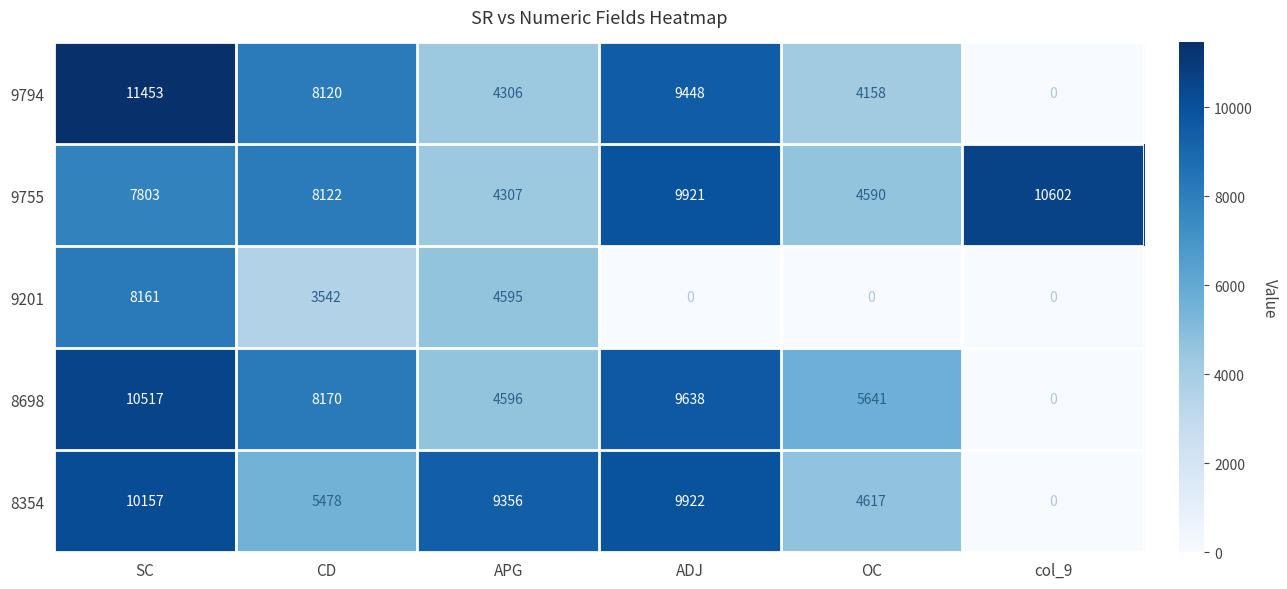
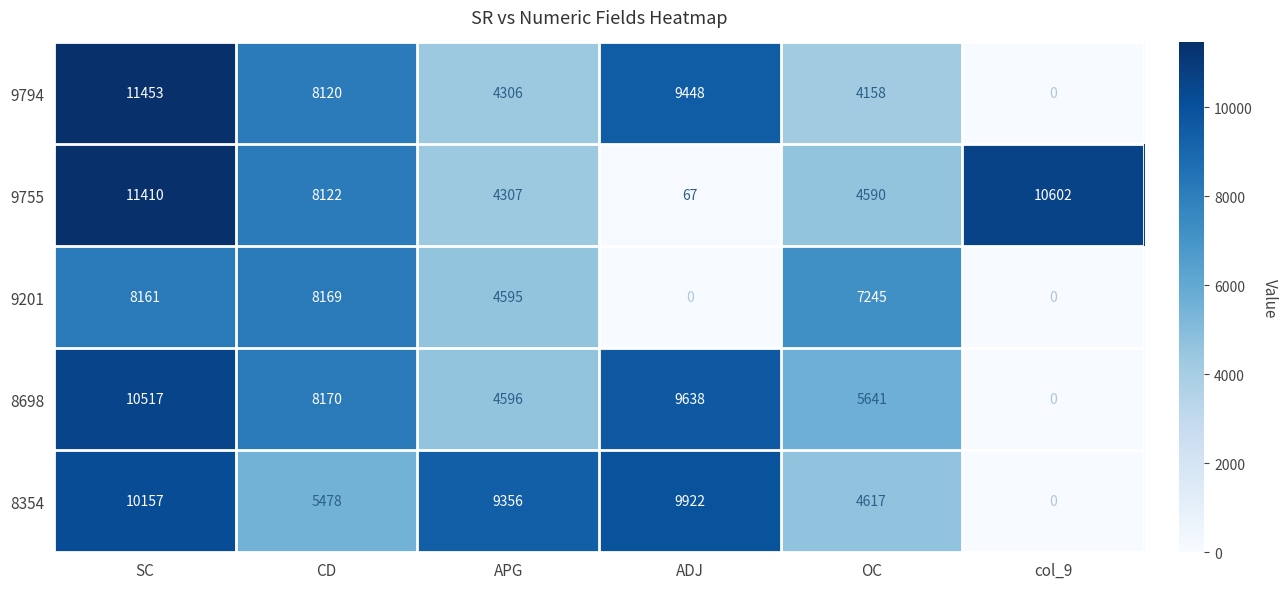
  {
    "9794": {
      "SC": 11453,
      "CD": 8120,
      "APG": 4306,
      "ADJ": 9448,
      "OC": 4158,
      "col_9": 0
    },
    "9755": {
-     "SC": 7803,
+     "SC": 11410,
      "CD": 8122,
      "APG": 4307,
-     "ADJ": 9921,
+     "ADJ": 67,
      "OC": 4590,
      "col_9": 10602
    },
    "9201": {
      "SC": 8161,
-     "CD": 3542,
+     "CD": 8169,
      "APG": 4595,
      "ADJ": 0,
-     "OC": 0,
+     "OC": 7245,
      "col_9": 0
    },
    "8698": {
      "SC": 10517,
      "CD": 8170,
      "APG": 4596,
      "ADJ": 9638,
      "OC": 5641,
      "col_9": 0
    },
    "8354": {
      "SC": 10157,
      "CD": 5478,
      "APG": 9356,
      "ADJ": 9922,
      "OC": 4617,
      "col_9": 0
    }
  }
